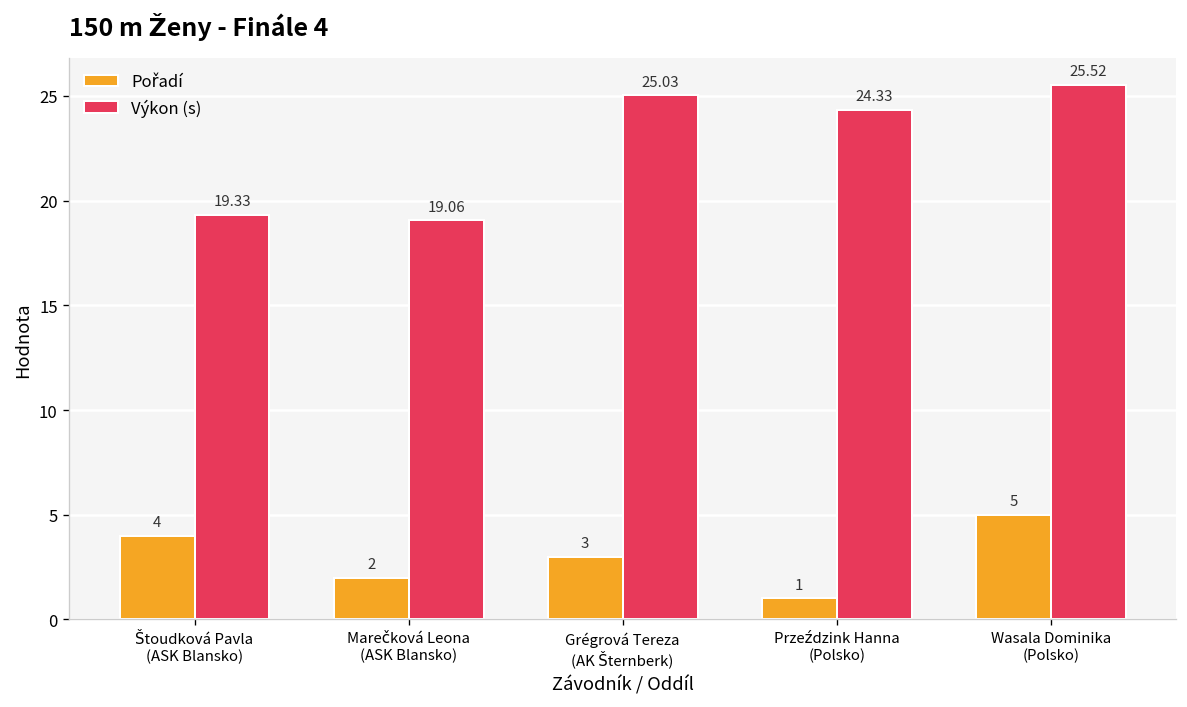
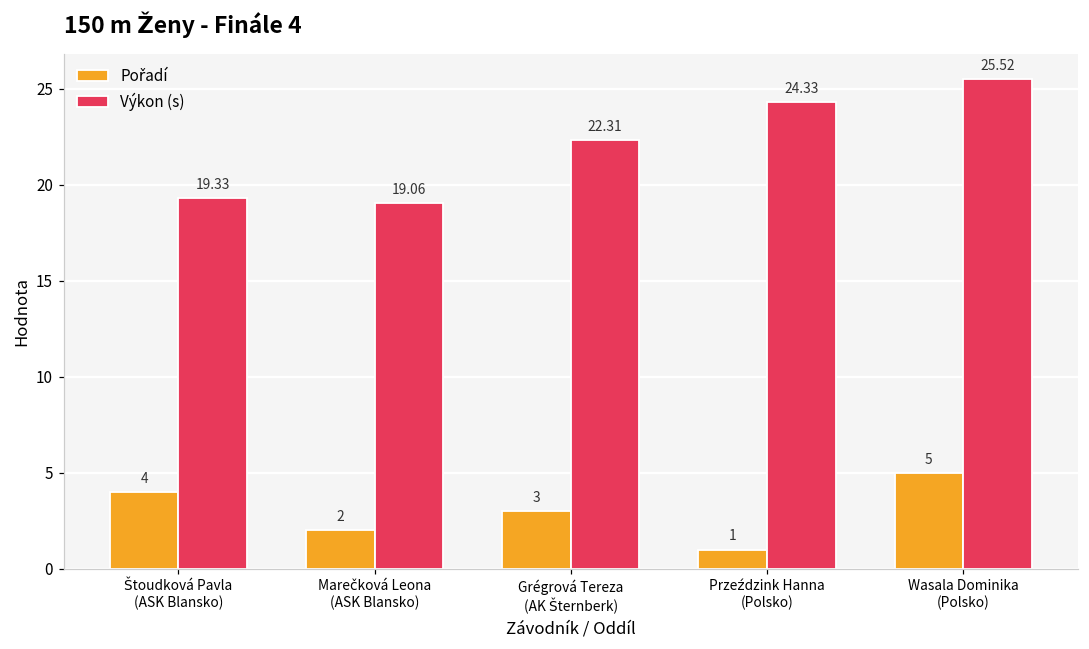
  {
    "Pořadí": {
      "Štoudková Pavla (ASK Blansko)": 4,
      "Marečková Leona (ASK Blansko)": 2,
      "Grégrová Tereza (AK Šternberk)": 3,
      "Przeździnk Hanna (Polsko)": 1,
      "Wasala Dominika (Polsko)": 5
    },
    "Výkon (s)": {
      "Štoudková Pavla (ASK Blansko)": 19.33,
      "Marečková Leona (ASK Blansko)": 19.06,
-     "Grégrová Tereza (AK Šternberk)": 25.03,
+     "Grégrová Tereza (AK Šternberk)": 22.31,
      "Przeździnk Hanna (Polsko)": 24.33,
      "Wasala Dominika (Polsko)": 25.52
    }
  }
